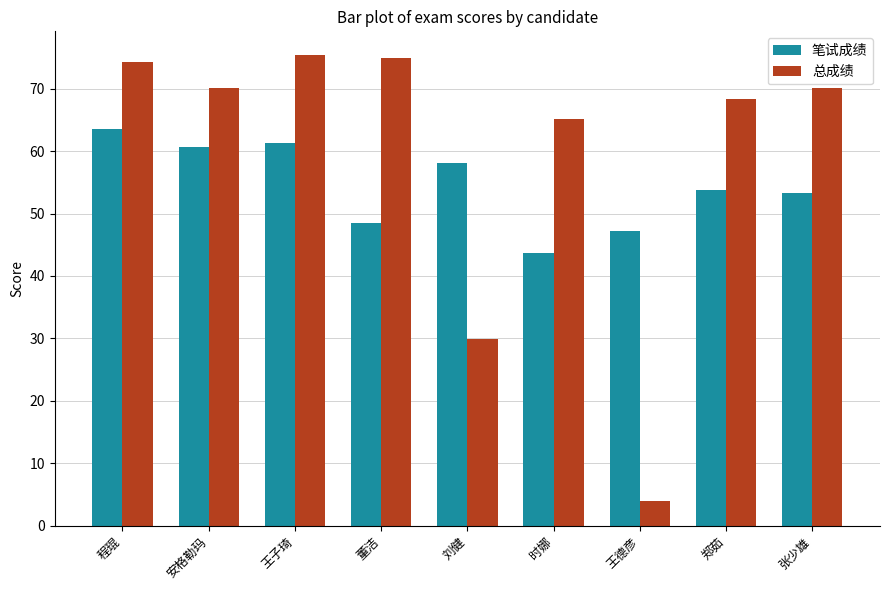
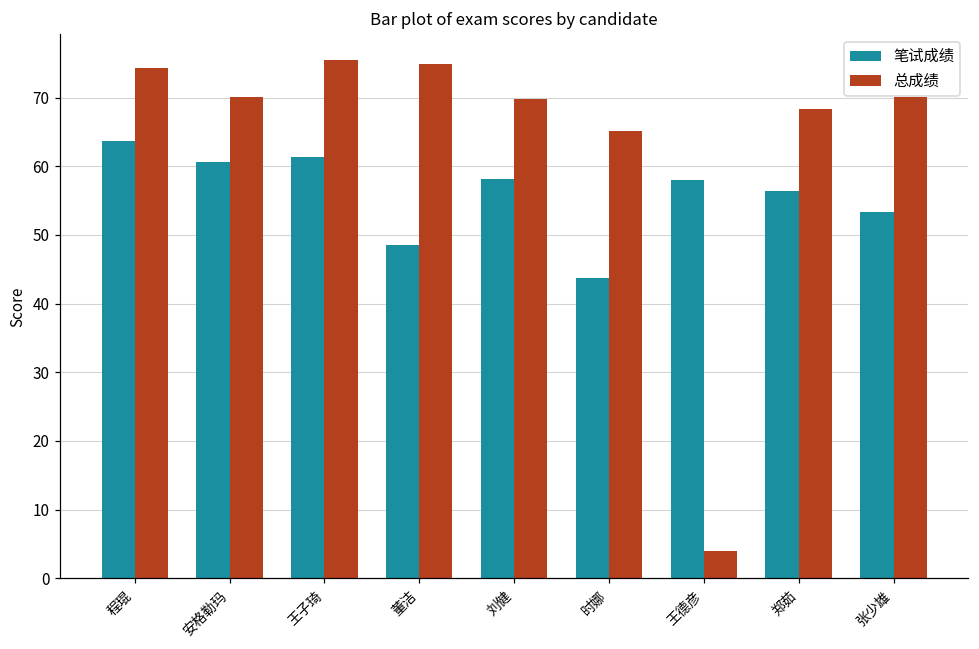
  {
    "笔试成绩": {
      "程琨": 64,
      "安格勒玛": 61,
      "王子琦": 61,
      "董洁": 49,
      "刘健": 58,
      "时娜": 44,
-     "王德彦": 47,
-     "郑茹": 54,
+     "王德彦": 58,
+     "郑茹": 56,
      "张少雄": 53
    },
    "总成绩": {
      "程琨": 74,
      "安格勒玛": 70,
      "王子琦": 75,
      "董洁": 75,
-     "刘健": 30,
+     "刘健": 70,
      "时娜": 65,
      "王德彦": 4,
      "郑茹": 68,
      "张少雄": 70
    }
  }
